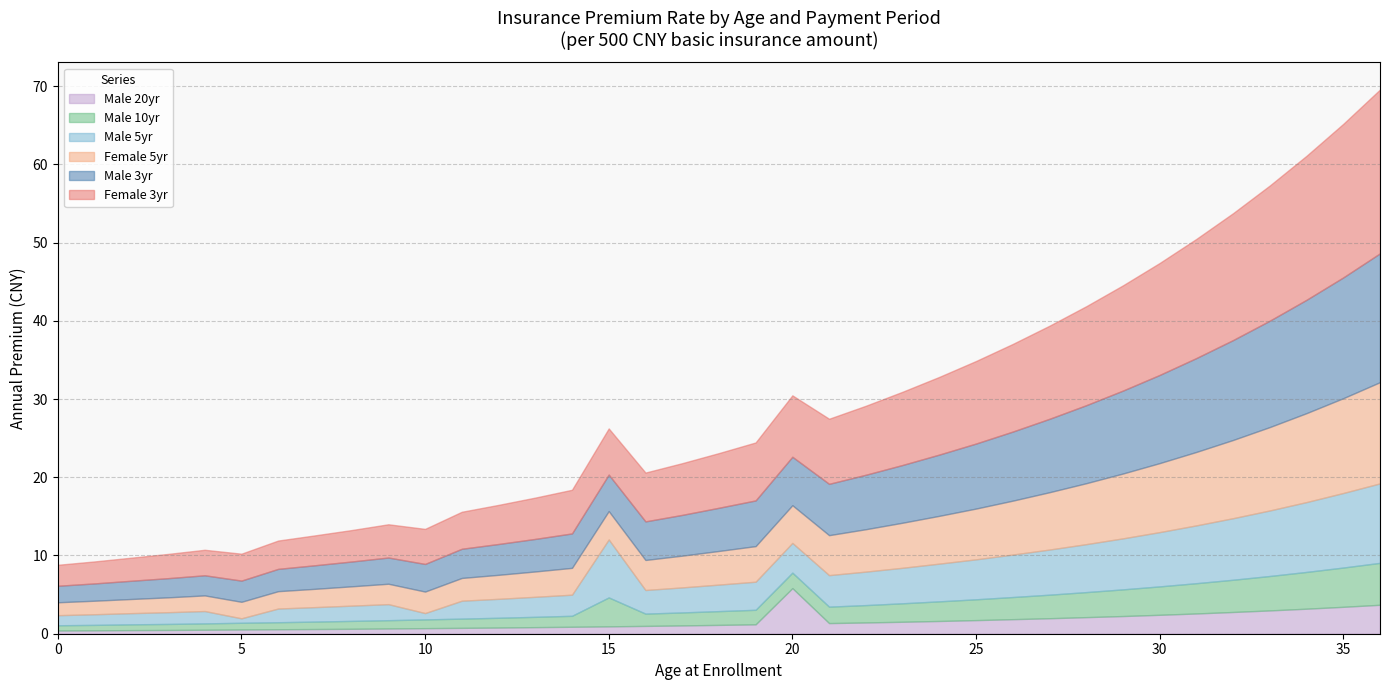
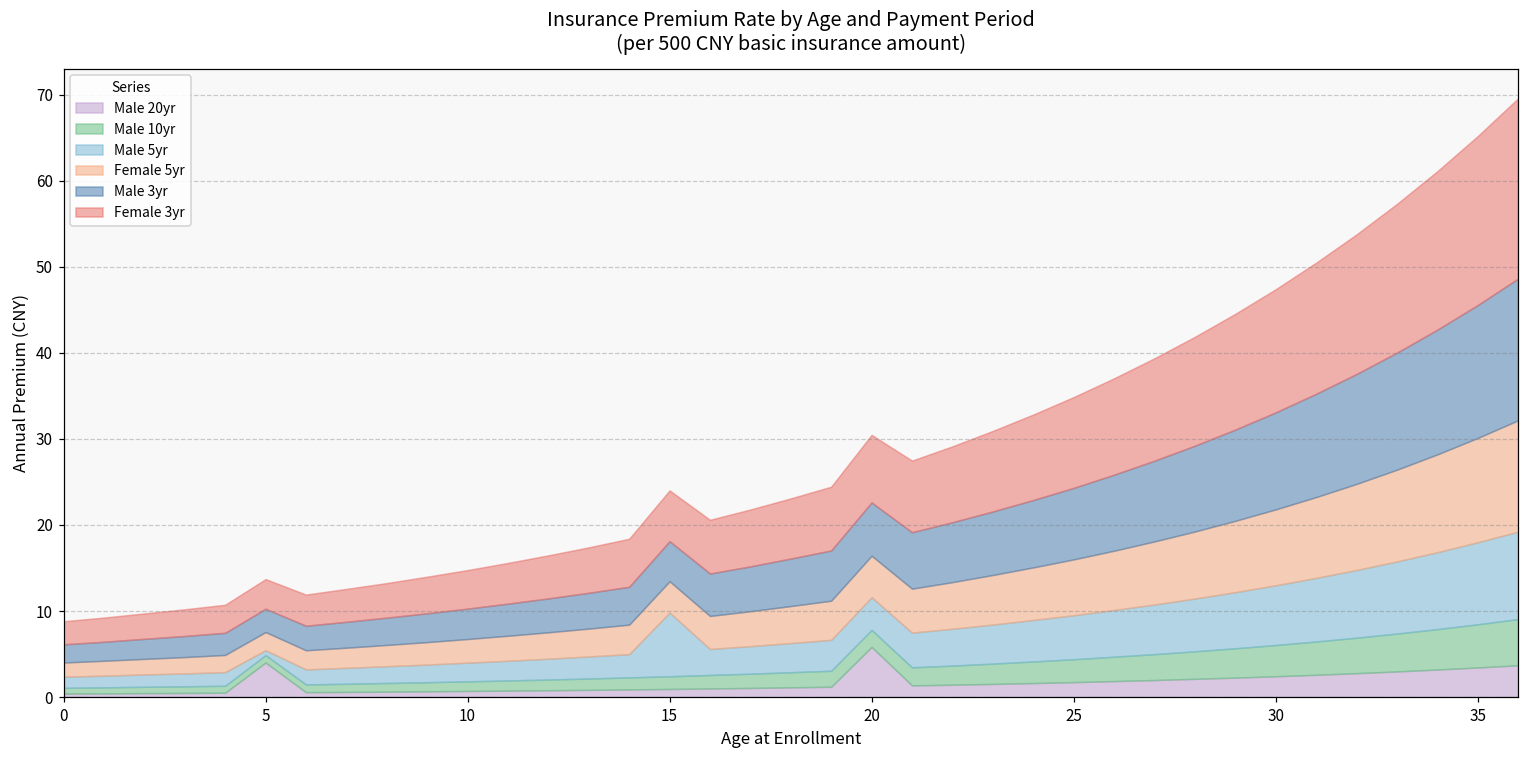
  {
    "Male 20yr": {
      "0": 0,
-     "5": 1,
+     "5": 4,
      "10": 1,
      "15": 1,
      "20": 6,
      "25": 2,
      "30": 2,
      "35": 3
    },
    "Male 10yr": {
      "0": 1,
      "5": 1,
      "10": 1,
-     "15": 4,
+     "15": 1,
      "20": 2,
      "25": 3,
      "30": 4,
      "35": 5
    },
    "Male 5yr": {
      "0": 1,
      "5": 1,
-     "10": 1,
+     "10": 2,
      "15": 7,
      "20": 4,
      "25": 5,
      "30": 7,
      "35": 10
    },
    "Male 3yr": {
      "0": 2,
      "5": 3,
      "10": 4,
      "15": 5,
      "20": 6,
      "25": 8,
      "30": 11,
      "35": 15
    }
  }
